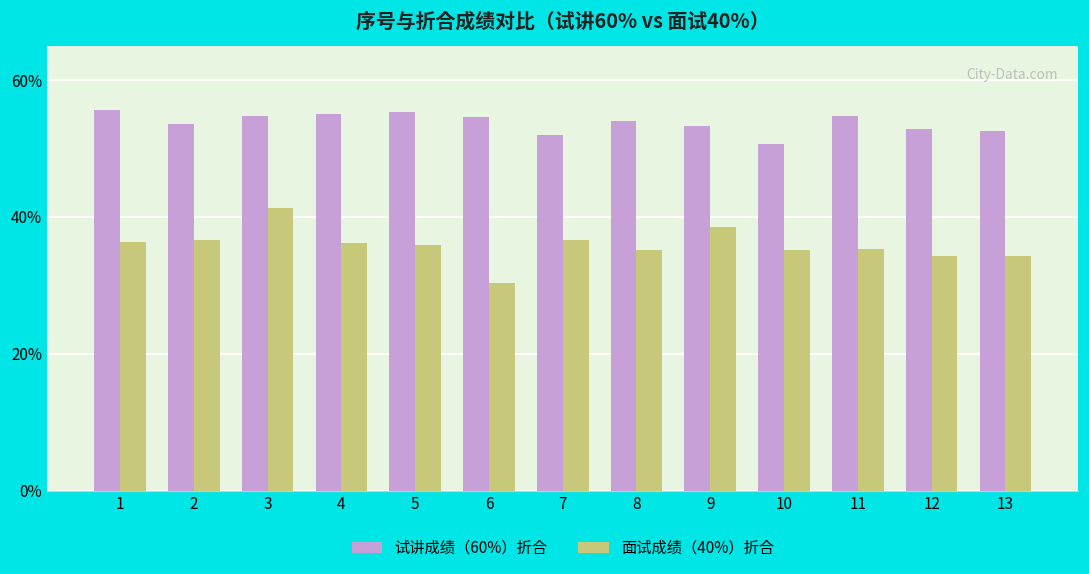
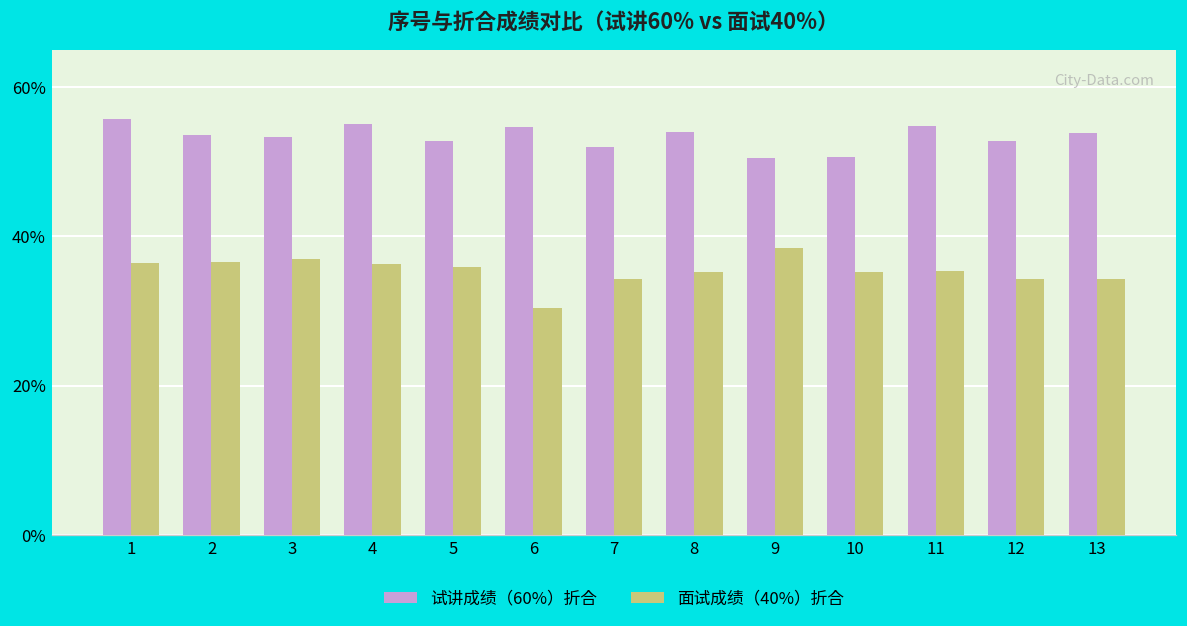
  {
    "试讲成绩（60%）折合": {
      "1": "56%",
      "2": "54%",
-     "3": "55%",
+     "3": "53%",
      "4": "55%",
-     "5": "55%",
+     "5": "53%",
      "6": "55%",
      "7": "52%",
      "8": "54%",
-     "9": "53%",
+     "9": "50%",
      "10": "51%",
      "11": "55%",
      "12": "53%",
-     "13": "53%"
+     "13": "54%"
    },
    "面试成绩（40%）折合": {
      "1": "36%",
      "2": "37%",
-     "3": "41%",
+     "3": "37%",
      "4": "36%",
      "5": "36%",
      "6": "30%",
-     "7": "37%",
+     "7": "34%",
      "8": "35%",
      "9": "38%",
      "10": "35%",
      "11": "35%",
      "12": "34%",
      "13": "34%"
    }
  }
